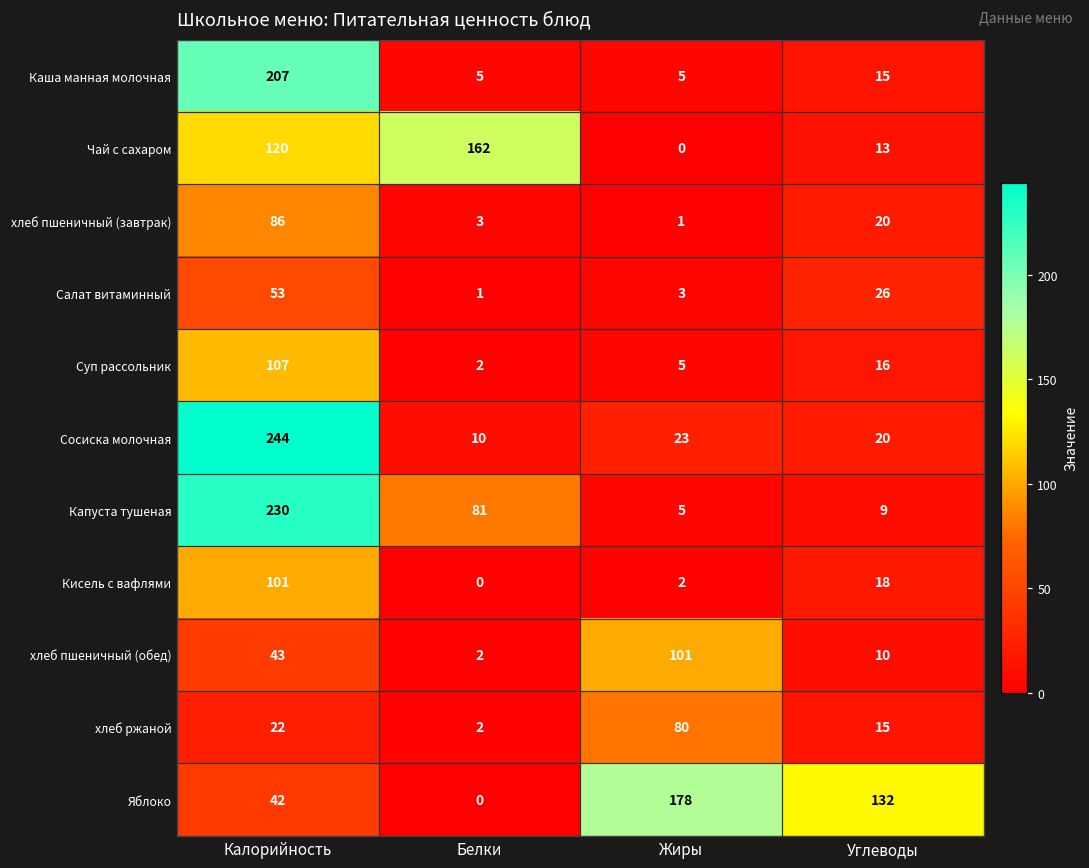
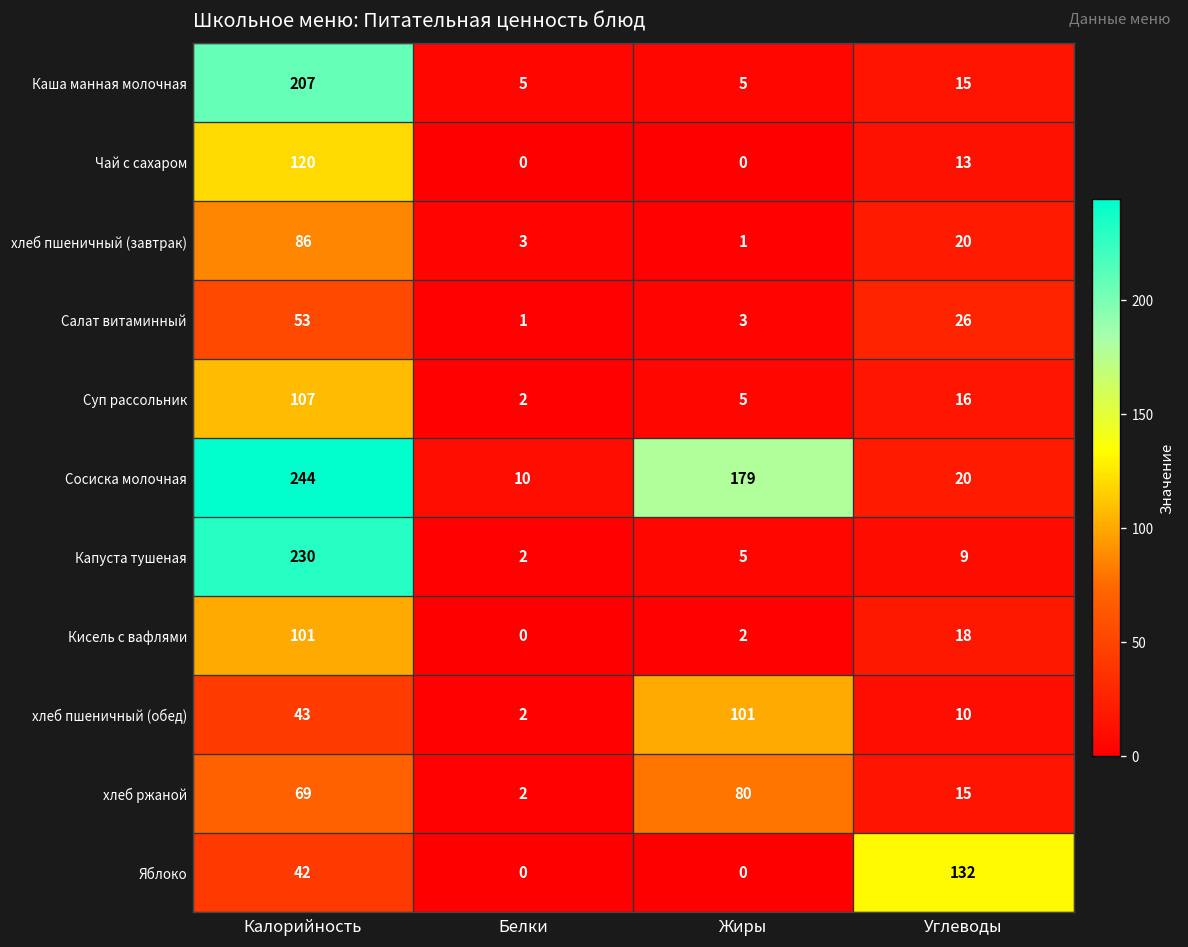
  {
    "Каша манная молочная": {
      "Калорийность": 207,
      "Белки": 5,
      "Жиры": 5,
      "Углеводы": 15
    },
    "Чай с сахаром": {
      "Калорийность": 120,
-     "Белки": 162,
+     "Белки": 0,
      "Жиры": 0,
      "Углеводы": 13
    },
    "хлеб пшеничный (завтрак)": {
      "Калорийность": 86,
      "Белки": 3,
      "Жиры": 1,
      "Углеводы": 20
    },
    "Салат витаминный": {
      "Калорийность": 53,
      "Белки": 1,
      "Жиры": 3,
      "Углеводы": 26
    },
    "Суп рассольник": {
      "Калорийность": 107,
      "Белки": 2,
      "Жиры": 5,
      "Углеводы": 16
    },
    "Сосиска молочная": {
      "Калорийность": 244,
      "Белки": 10,
-     "Жиры": 23,
+     "Жиры": 179,
      "Углеводы": 20
    },
    "Капуста тушеная": {
      "Калорийность": 230,
-     "Белки": 81,
+     "Белки": 2,
      "Жиры": 5,
      "Углеводы": 9
    },
    "Кисель с вафлями": {
      "Калорийность": 101,
      "Белки": 0,
      "Жиры": 2,
      "Углеводы": 18
    },
    "хлеб пшеничный (обед)": {
      "Калорийность": 43,
      "Белки": 2,
      "Жиры": 101,
      "Углеводы": 10
    },
    "хлеб ржаной": {
-     "Калорийность": 22,
+     "Калорийность": 69,
      "Белки": 2,
      "Жиры": 80,
      "Углеводы": 15
    },
    "Яблоко": {
      "Калорийность": 42,
      "Белки": 0,
-     "Жиры": 178,
+     "Жиры": 0,
      "Углеводы": 132
    }
  }
